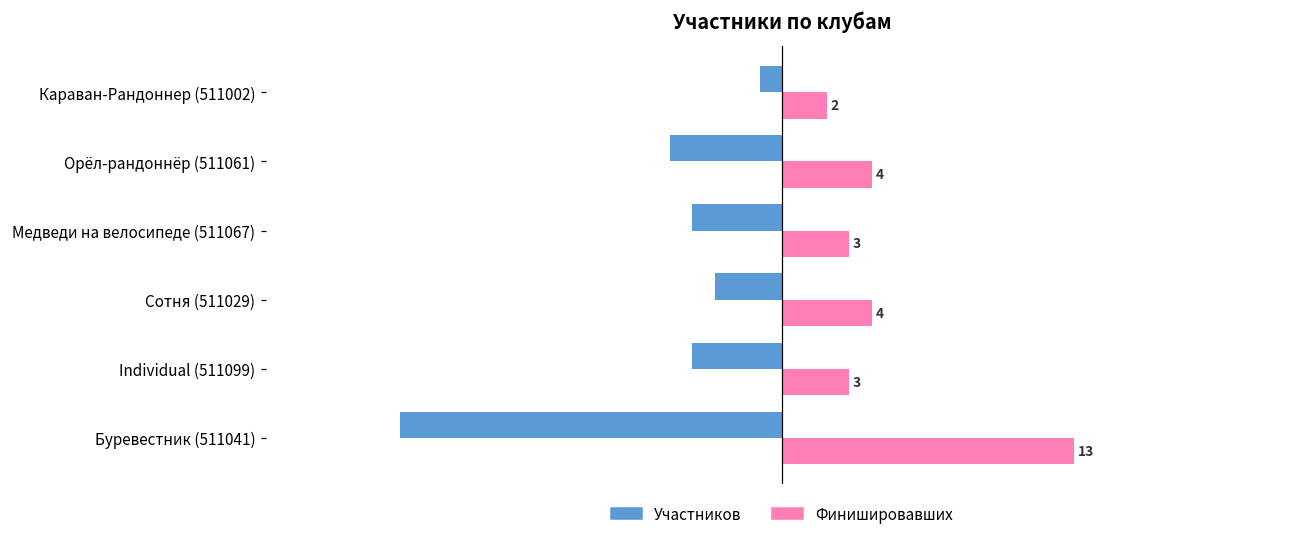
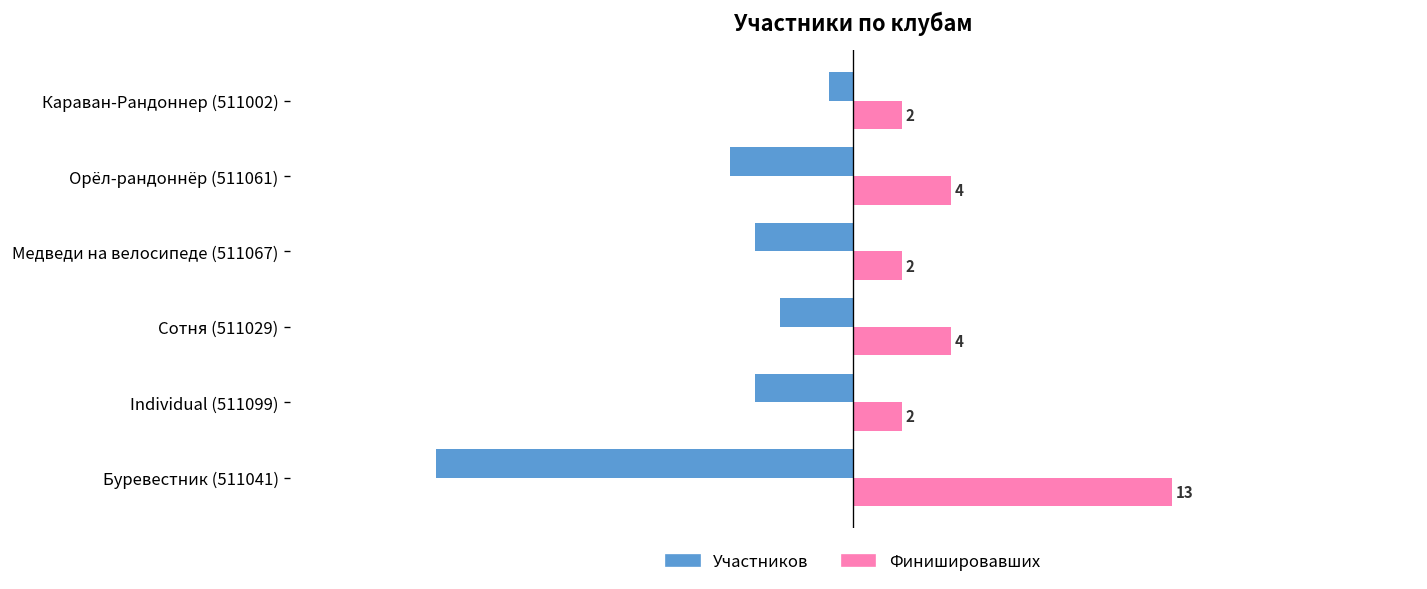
  {
    "Финишировавших": {
      "Караван-Рандоннер (511002)": 2,
      "Орёл-рандоннёр (511061)": 4,
-     "Медведи на велосипеде (511067)": 3,
+     "Медведи на велосипеде (511067)": 2,
      "Сотня (511029)": 4,
-     "Individual (511099)": 3,
+     "Individual (511099)": 2,
      "Буревестник (511041)": 13
    }
  }
